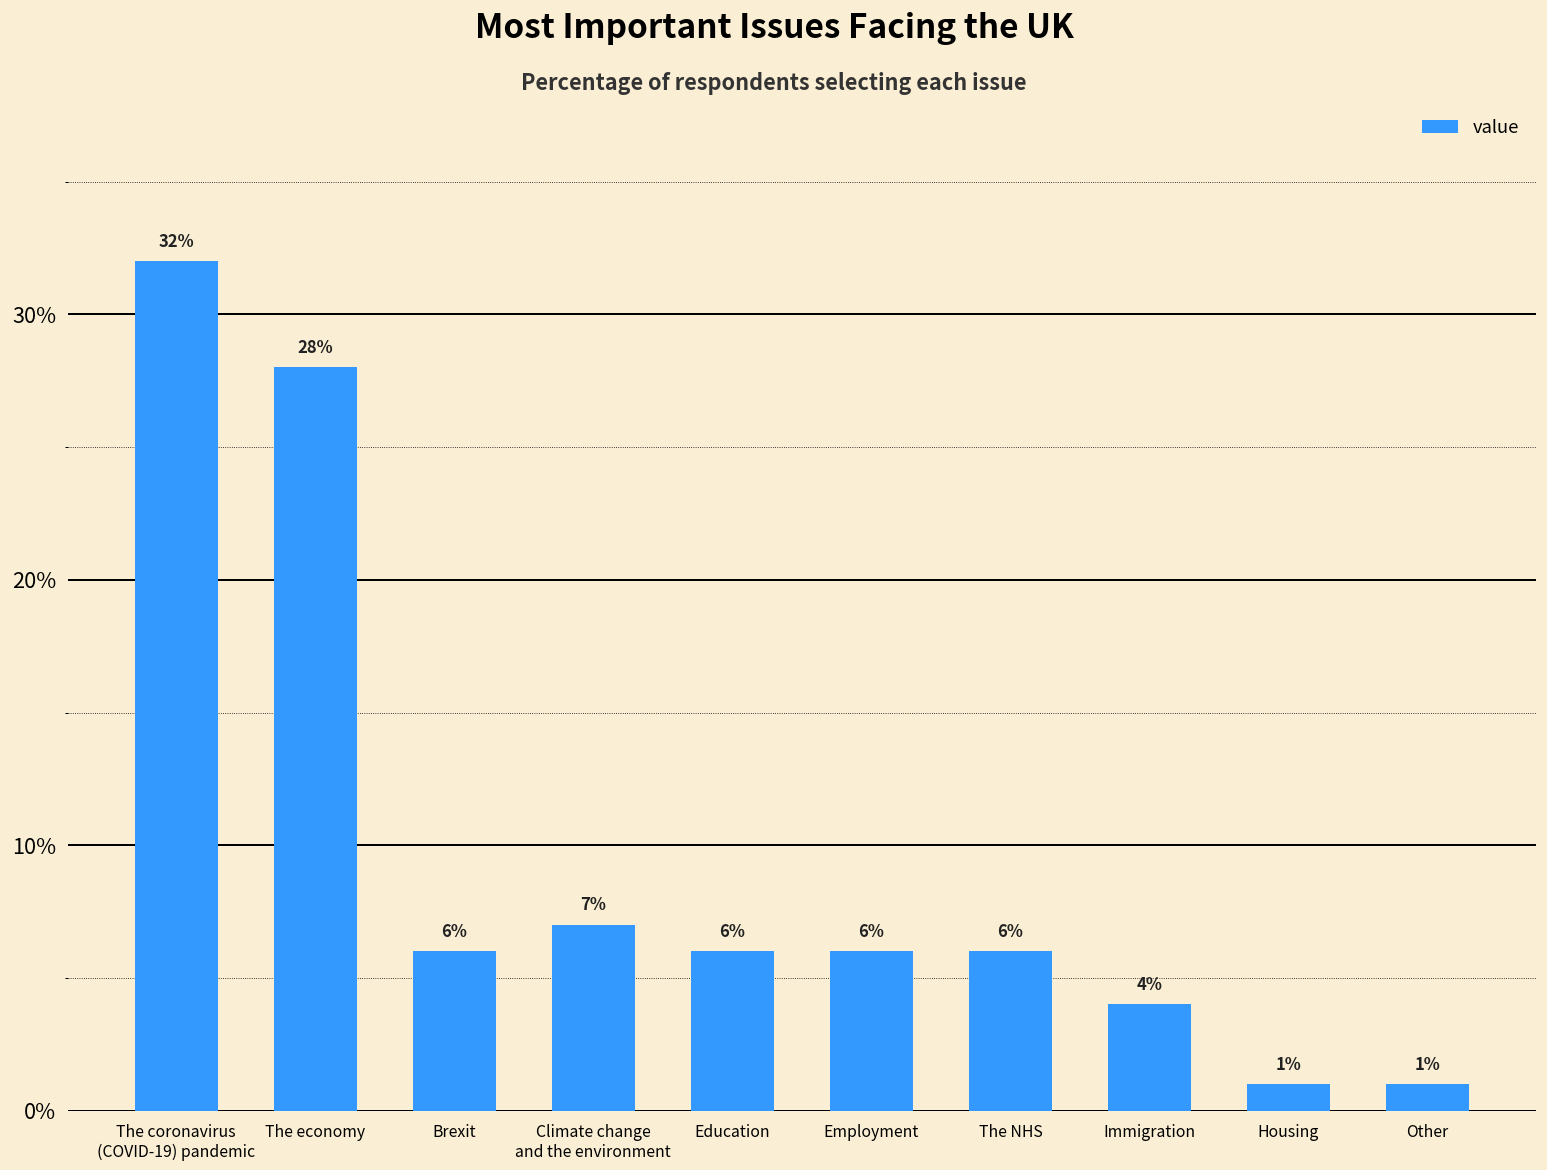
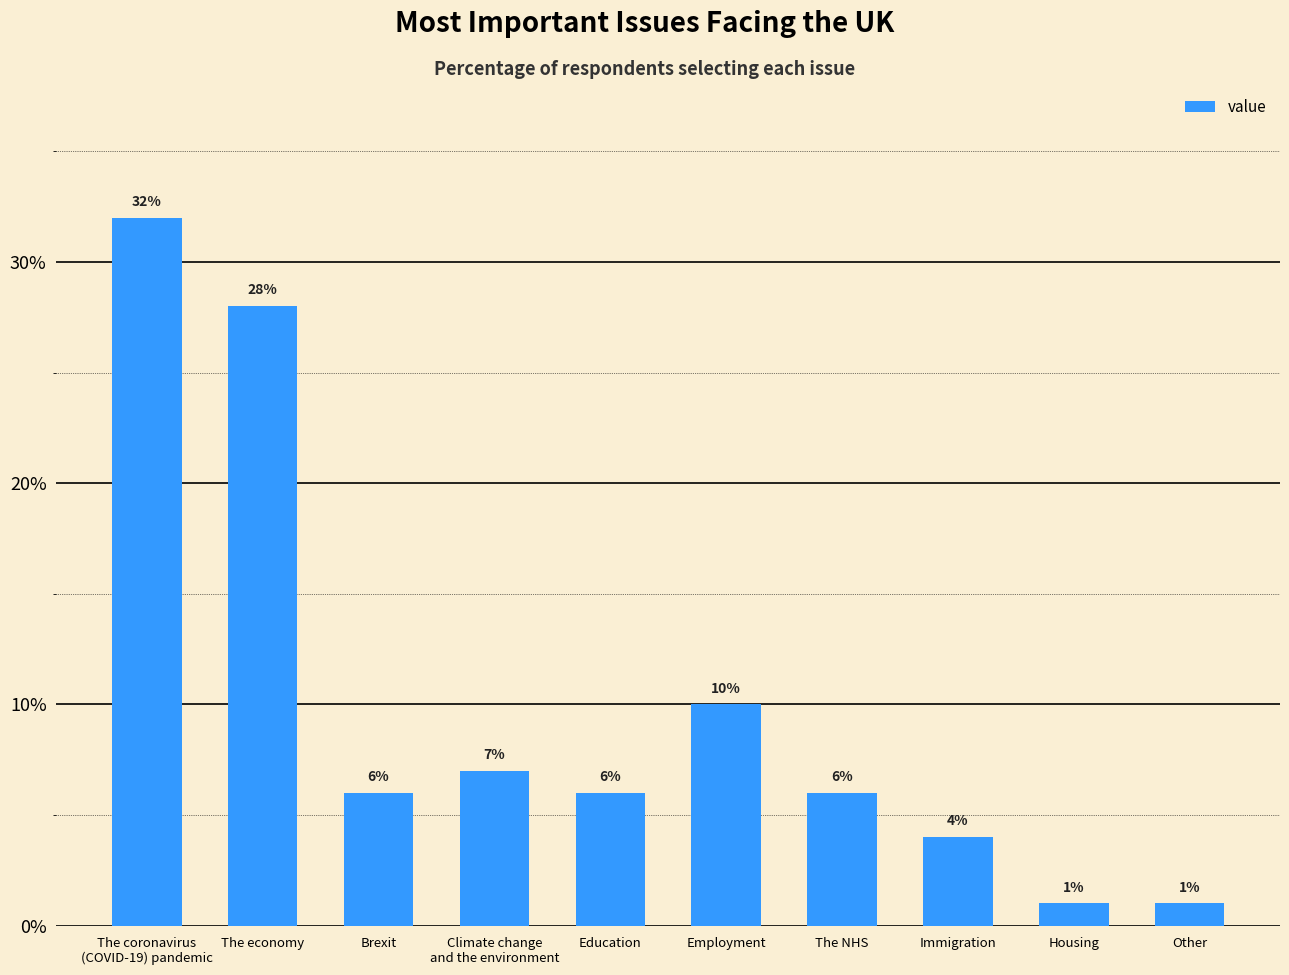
  {
    "The coronavirus (COVID-19) pandemic": "32%",
    "The economy": "28%",
    "Brexit": "6%",
    "Climate change and the environment": "7%",
    "Education": "6%",
-   "Employment": "6%",
+   "Employment": "10%",
    "The NHS": "6%",
    "Immigration": "4%",
    "Housing": "1%",
    "Other": "1%"
  }
